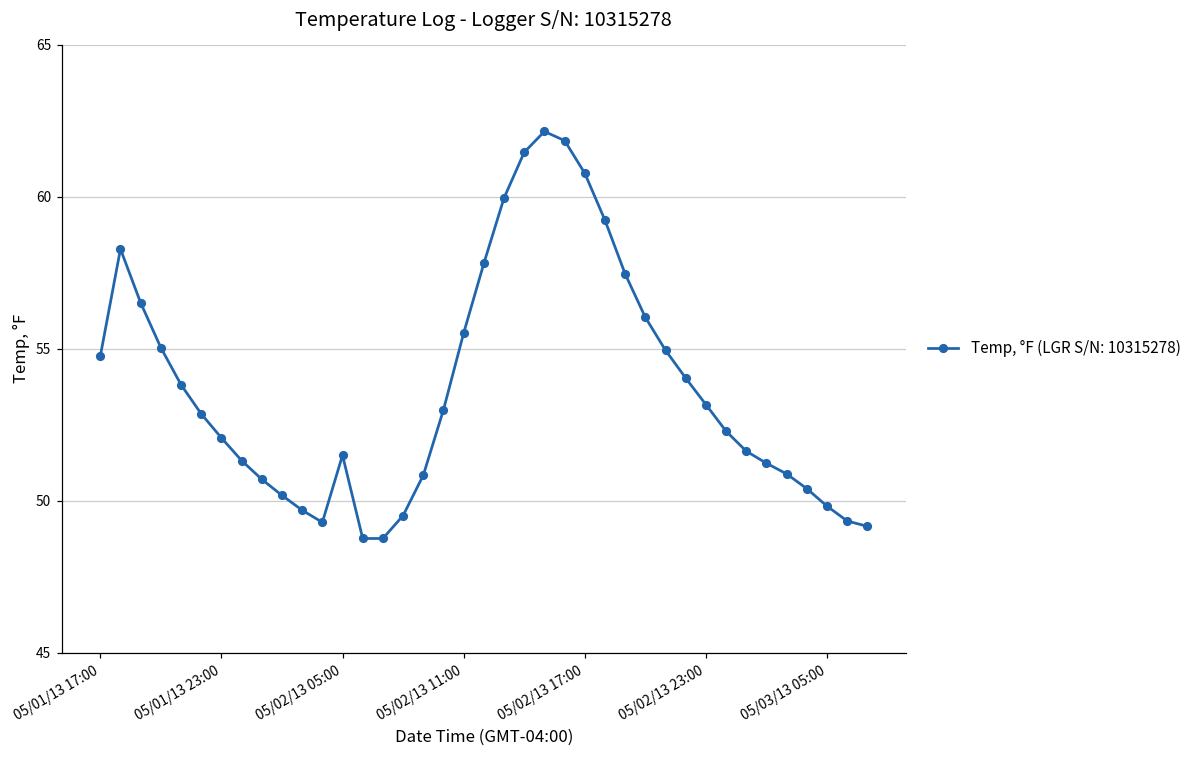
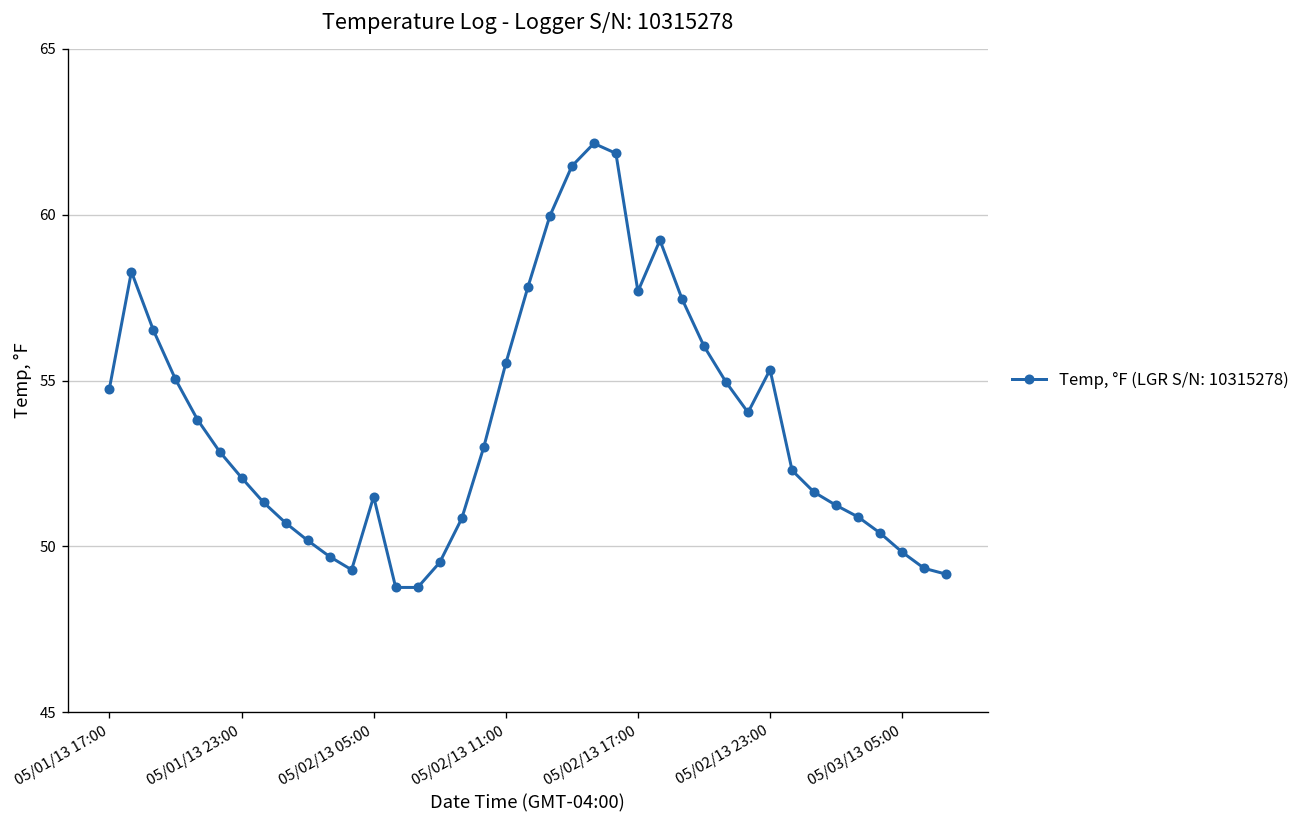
  {
    "05/01/13 17:00": 54.8,
    "05/01/13 23:00": 52.1,
    "05/02/13 05:00": 51.5,
    "05/02/13 11:00": 55.5,
-   "05/02/13 17:00": 60.8,
-   "05/02/13 23:00": 53.2,
+   "05/02/13 17:00": 57.7,
+   "05/02/13 23:00": 55.3,
    "05/03/13 05:00": 49.8
  }
